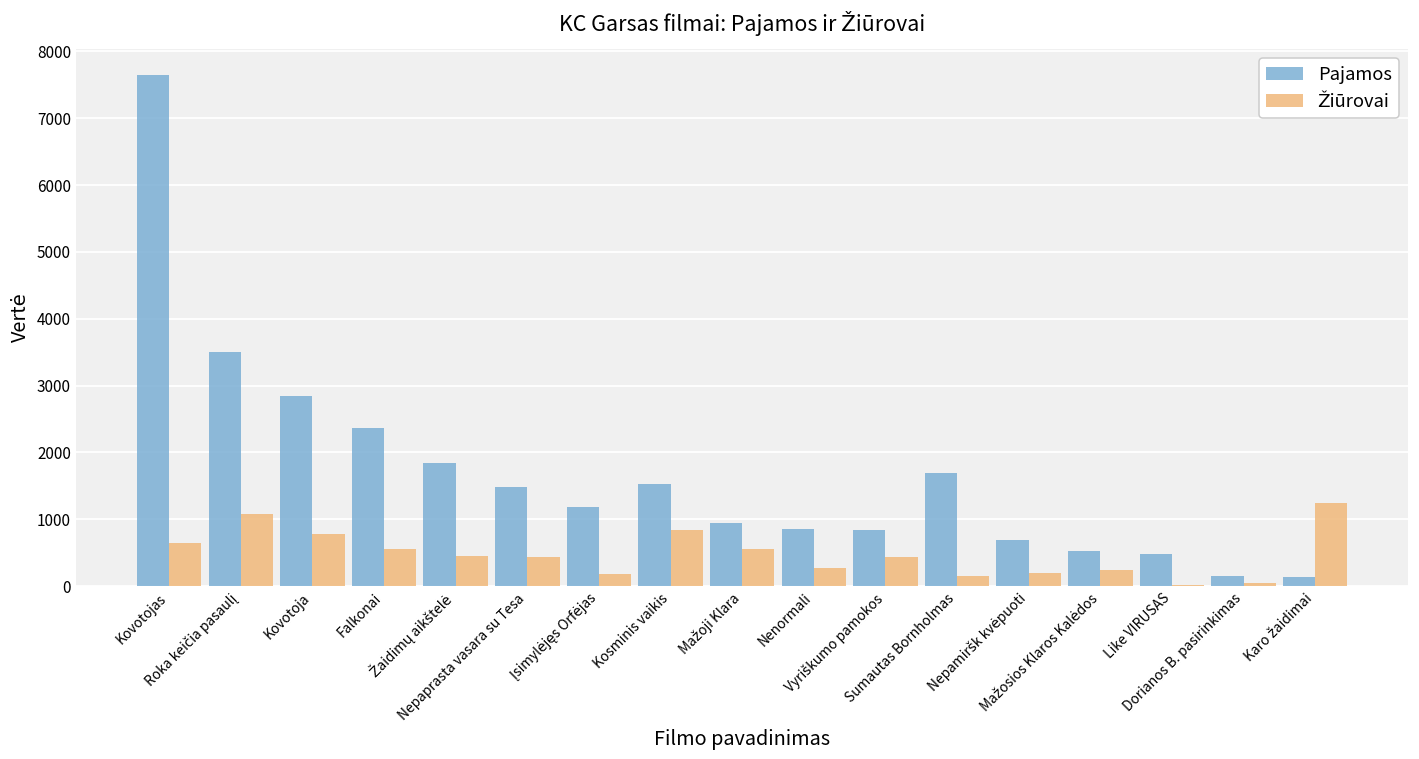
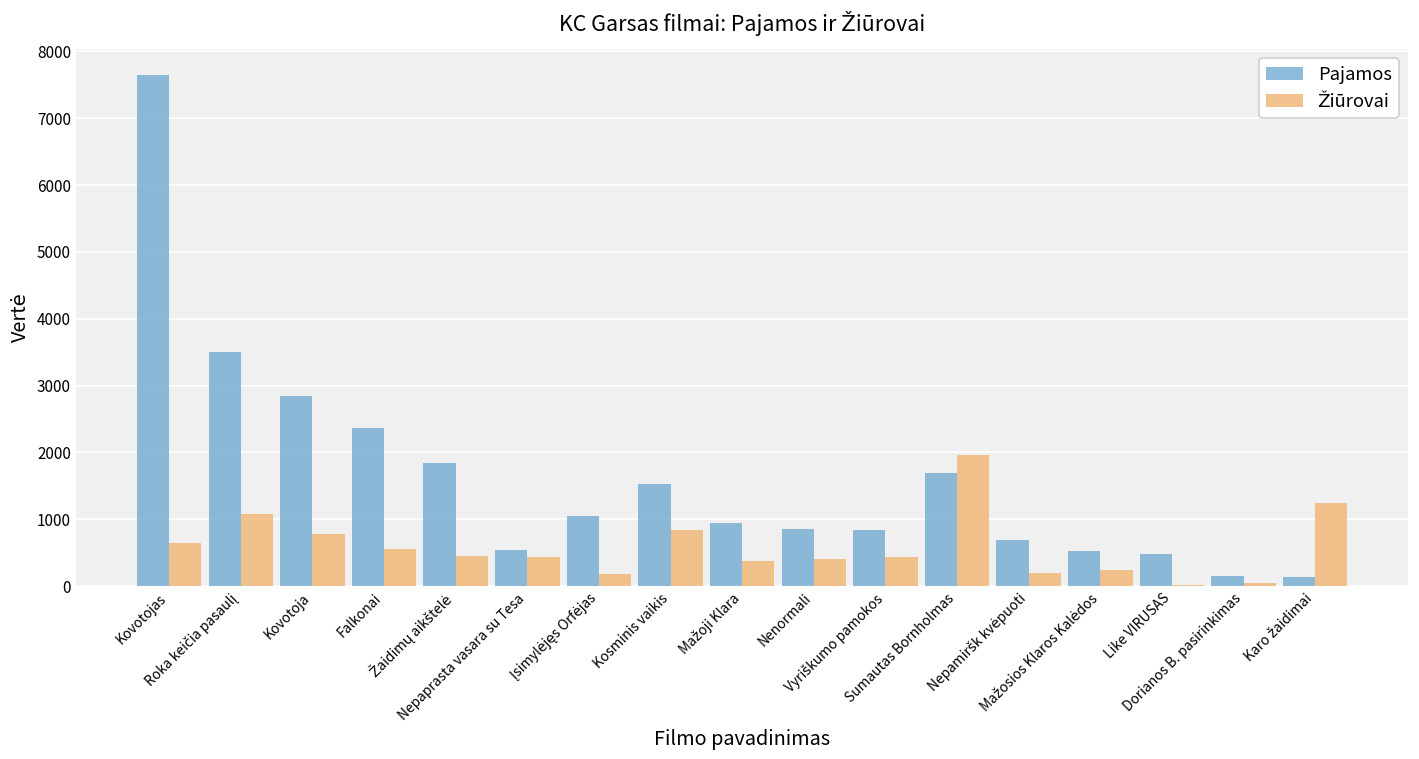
  {
    "Pajamos": {
      "Kovotojas": 7700,
      "Roka keičia pasaulį": 3500,
      "Kovotoja": 2800,
      "Falkonai": 2400,
      "Žaidimų aikštelė": 1800,
-     "Nepaprasta vasara su Tesa": 1500,
-     "Įsimylėjęs Orfėjas": 1200,
+     "Nepaprasta vasara su Tesa": 500,
+     "Įsimylėjęs Orfėjas": 1000,
      "Kosminis vaikis": 1500,
      "Mažoji Klara": 900,
      "Nenormali": 800,
      "Vyriškumo pamokos": 800,
      "Sumautas Bornholmas": 1700,
      "Nepamiršk kvėpuoti": 700,
      "Mažosios Klaros Kalėdos": 500,
      "Like VIRUSAS": 500,
      "Dorianos B. pasirinkimas": 200,
      "Karo žaidimai": 100
    },
    "Žiūrovai": {
      "Kovotojas": 600,
      "Roka keičia pasaulį": 1100,
      "Kovotoja": 800,
      "Falkonai": 600,
      "Žaidimų aikštelė": 400,
      "Nepaprasta vasara su Tesa": 400,
      "Įsimylėjęs Orfėjas": 200,
      "Kosminis vaikis": 800,
-     "Mažoji Klara": 600,
-     "Nenormali": 300,
+     "Mažoji Klara": 400,
+     "Nenormali": 400,
      "Vyriškumo pamokos": 400,
-     "Sumautas Bornholmas": 100,
+     "Sumautas Bornholmas": 2000,
      "Nepamiršk kvėpuoti": 200,
      "Mažosios Klaros Kalėdos": 200,
      "Dorianos B. pasirinkimas": 0,
      "Karo žaidimai": 1200
    }
  }
